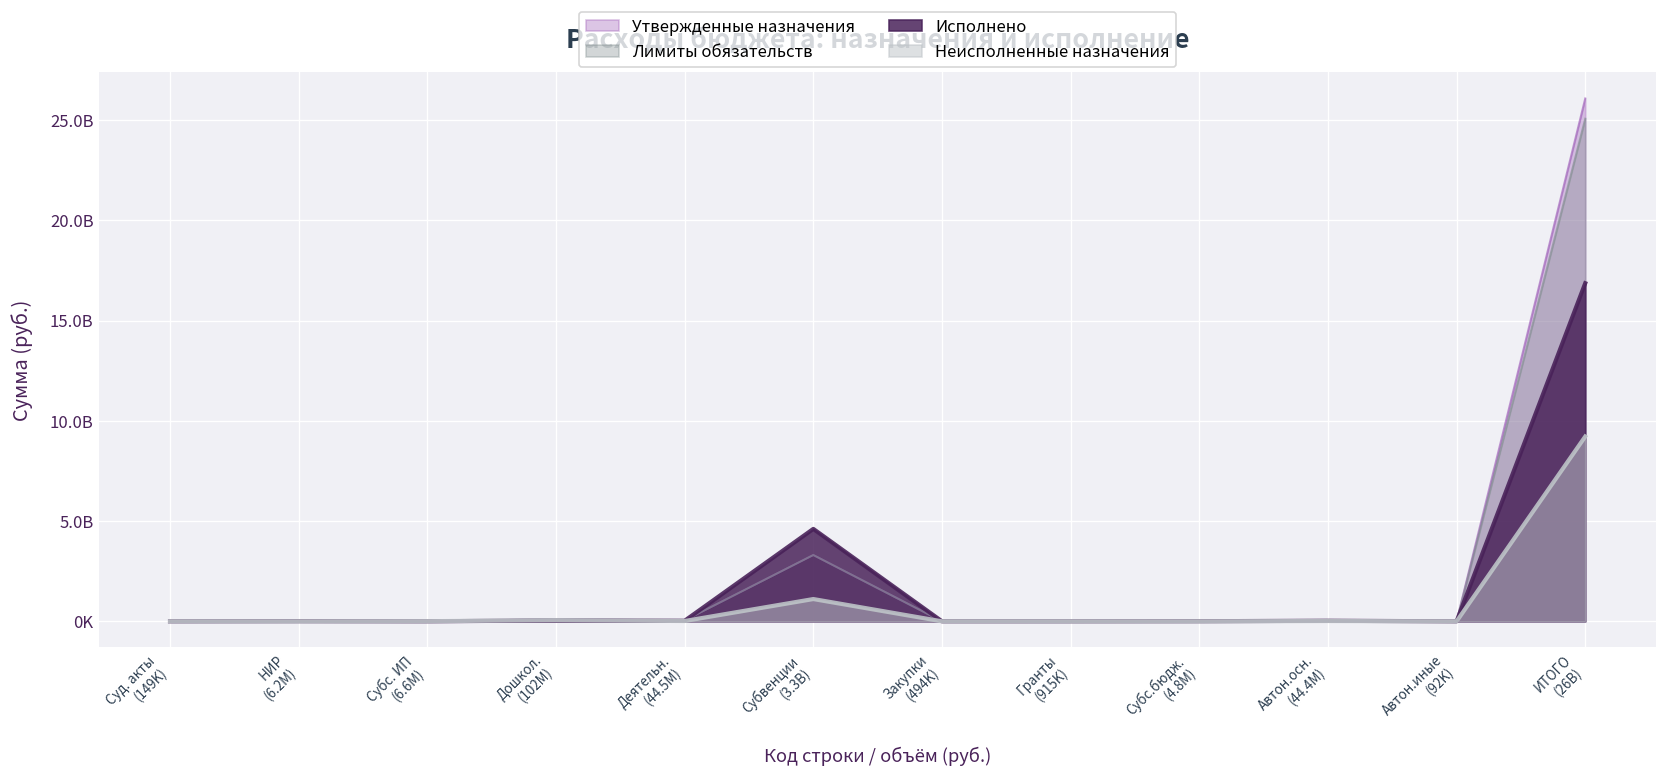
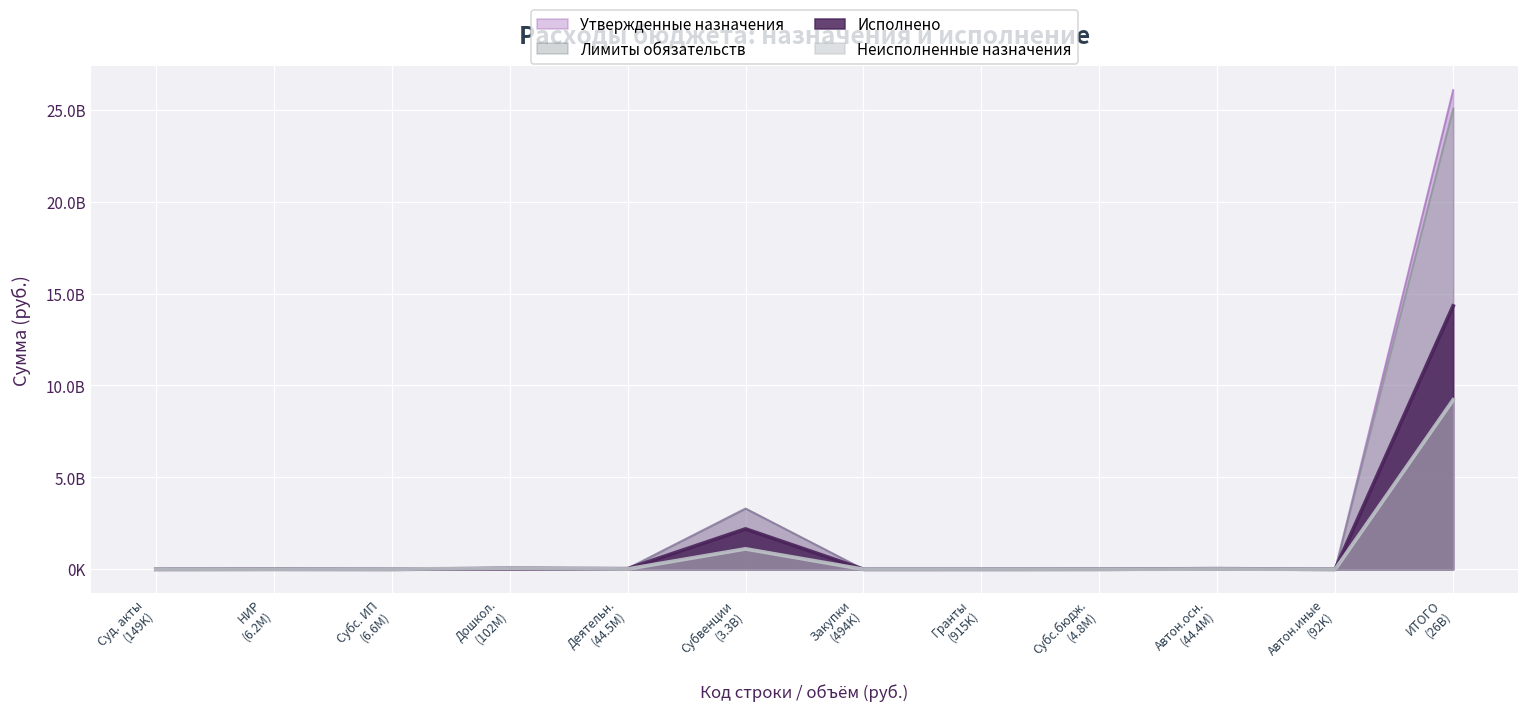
  {
    "Исполнено": {
-     "Субвенции (3.3B)": 4600000000,
-     "ИТОГО (26B)": 16900000000
+     "Субвенции (3.3B)": 2200000000,
+     "ИТОГО (26B)": 14300000000
    }
  }
